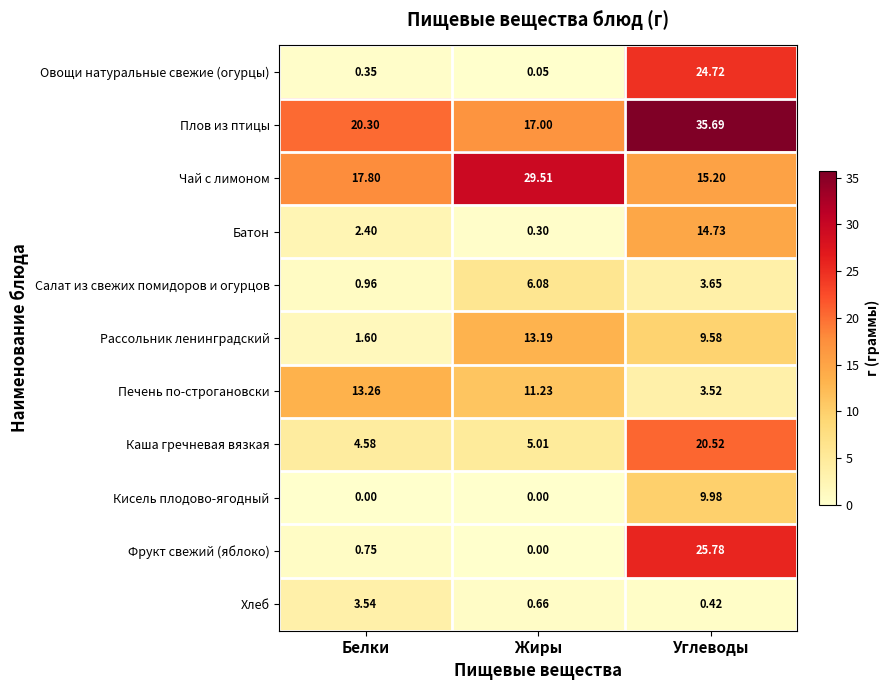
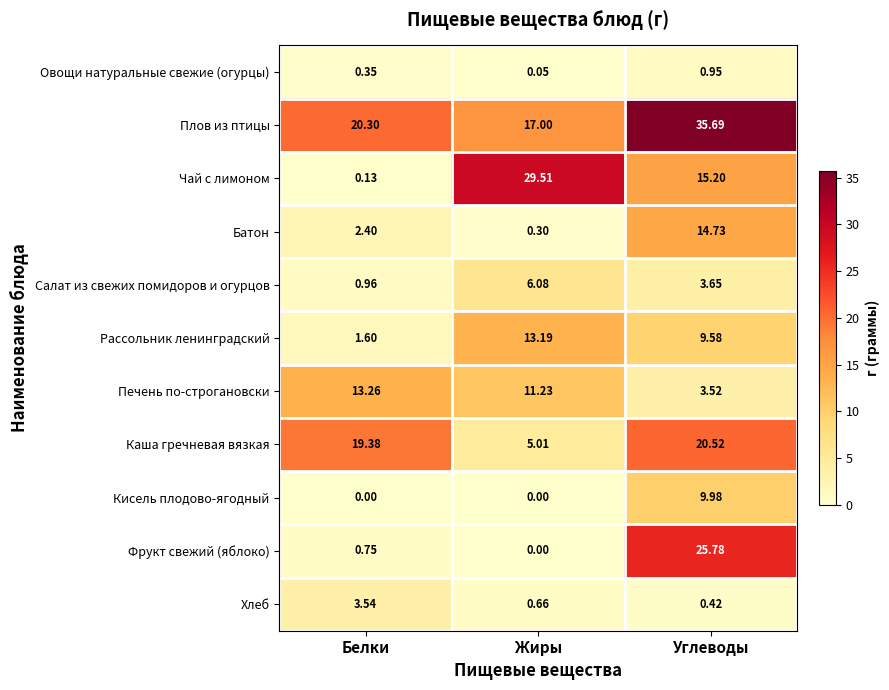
  {
    "Овощи натуральные свежие (огурцы)": {
      "Белки": 0.35,
      "Жиры": 0.05,
-     "Углеводы": 24.72
+     "Углеводы": 0.95
    },
    "Плов из птицы": {
      "Белки": 20.30,
      "Жиры": 17.00,
      "Углеводы": 35.69
    },
    "Чай с лимоном": {
-     "Белки": 17.80,
+     "Белки": 0.13,
      "Жиры": 29.51,
      "Углеводы": 15.20
    },
    "Батон": {
      "Белки": 2.40,
      "Жиры": 0.30,
      "Углеводы": 14.73
    },
    "Салат из свежих помидоров и огурцов": {
      "Белки": 0.96,
      "Жиры": 6.08,
      "Углеводы": 3.65
    },
    "Рассольник ленинградский": {
      "Белки": 1.60,
      "Жиры": 13.19,
      "Углеводы": 9.58
    },
    "Печень по-строгановски": {
      "Белки": 13.26,
      "Жиры": 11.23,
      "Углеводы": 3.52
    },
    "Каша гречневая вязкая": {
-     "Белки": 4.58,
+     "Белки": 19.38,
      "Жиры": 5.01,
      "Углеводы": 20.52
    },
    "Кисель плодово-ягодный": {
      "Белки": 0.00,
      "Жиры": 0.00,
      "Углеводы": 9.98
    },
    "Фрукт свежий (яблоко)": {
      "Белки": 0.75,
      "Жиры": 0.00,
      "Углеводы": 25.78
    },
    "Хлеб": {
      "Белки": 3.54,
      "Жиры": 0.66,
      "Углеводы": 0.42
    }
  }
